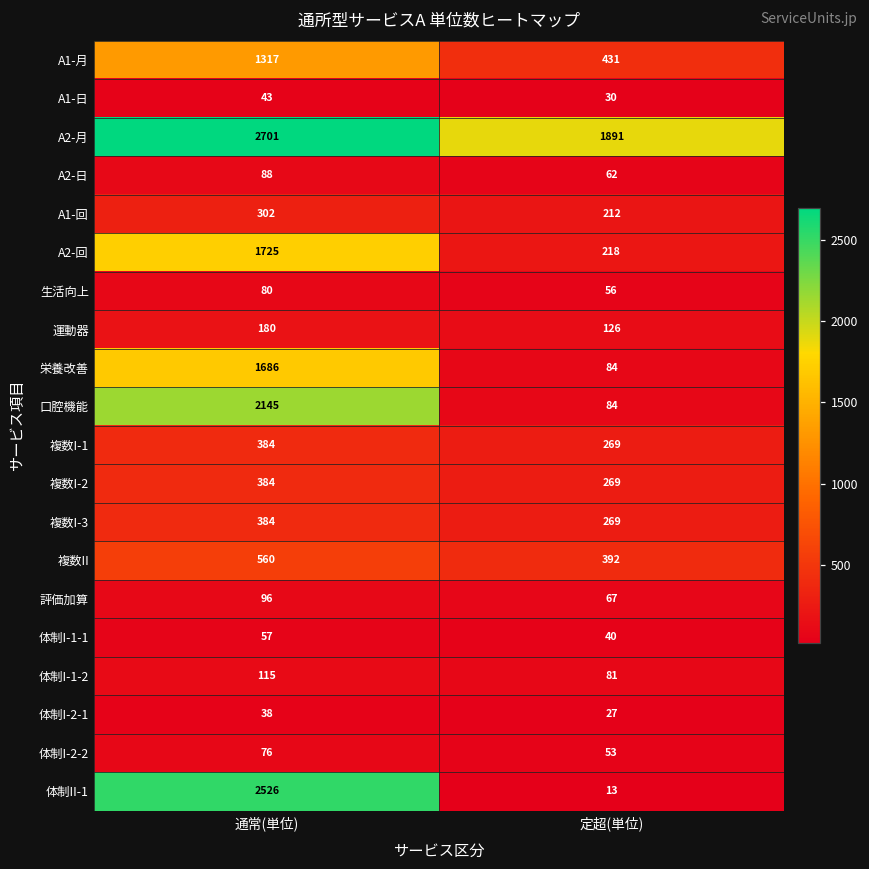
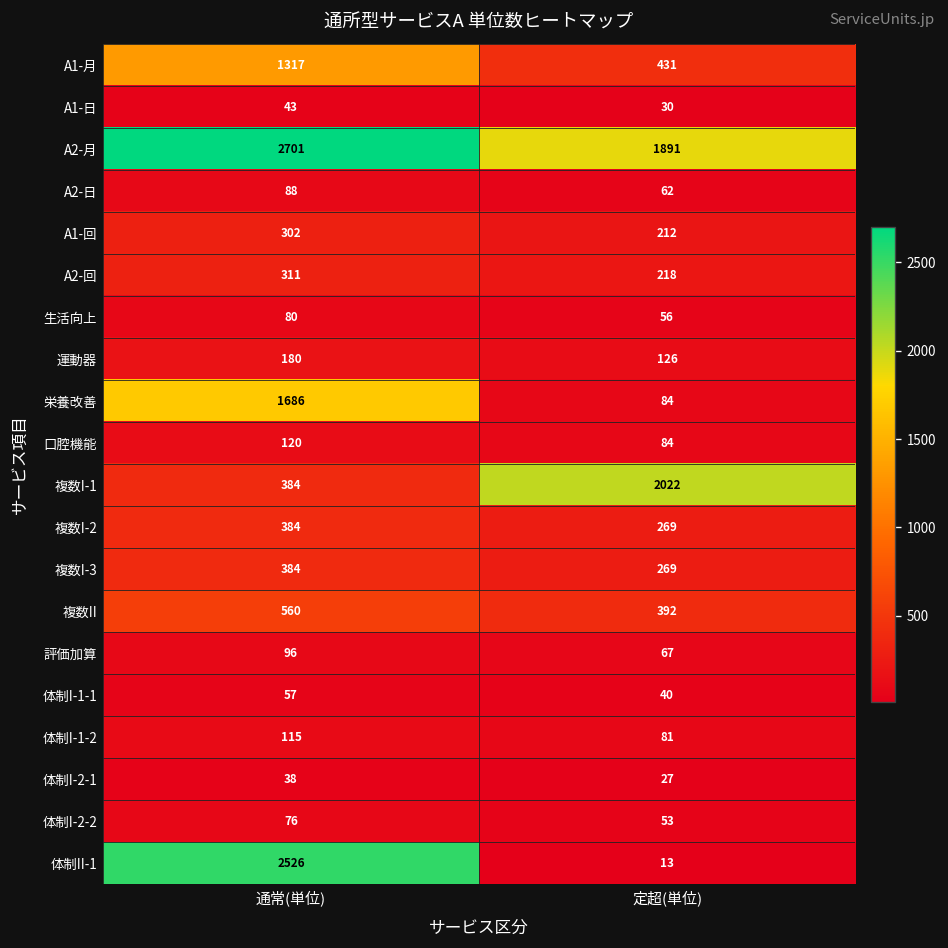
  {
    "A1-月": {
      "通常(単位)": 1317,
      "定超(単位)": 431
    },
    "A1-日": {
      "通常(単位)": 43,
      "定超(単位)": 30
    },
    "A2-月": {
      "通常(単位)": 2701,
      "定超(単位)": 1891
    },
    "A2-日": {
      "通常(単位)": 88,
      "定超(単位)": 62
    },
    "A1-回": {
      "通常(単位)": 302,
      "定超(単位)": 212
    },
    "A2-回": {
-     "通常(単位)": 1725,
+     "通常(単位)": 311,
      "定超(単位)": 218
    },
    "生活向上": {
      "通常(単位)": 80,
      "定超(単位)": 56
    },
    "運動器": {
      "通常(単位)": 180,
      "定超(単位)": 126
    },
    "栄養改善": {
      "通常(単位)": 1686,
      "定超(単位)": 84
    },
    "口腔機能": {
-     "通常(単位)": 2145,
+     "通常(単位)": 120,
      "定超(単位)": 84
    },
    "複数I-1": {
      "通常(単位)": 384,
-     "定超(単位)": 269
+     "定超(単位)": 2022
    },
    "複数I-2": {
      "通常(単位)": 384,
      "定超(単位)": 269
    },
    "複数I-3": {
      "通常(単位)": 384,
      "定超(単位)": 269
    },
    "複数II": {
      "通常(単位)": 560,
      "定超(単位)": 392
    },
    "評価加算": {
      "通常(単位)": 96,
      "定超(単位)": 67
    },
    "体制I-1-1": {
      "通常(単位)": 57,
      "定超(単位)": 40
    },
    "体制I-1-2": {
      "通常(単位)": 115,
      "定超(単位)": 81
    },
    "体制I-2-1": {
      "通常(単位)": 38,
      "定超(単位)": 27
    },
    "体制I-2-2": {
      "通常(単位)": 76,
      "定超(単位)": 53
    },
    "体制II-1": {
      "通常(単位)": 2526,
      "定超(単位)": 13
    }
  }
